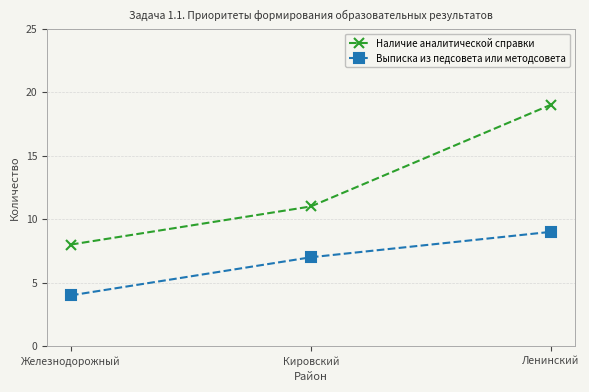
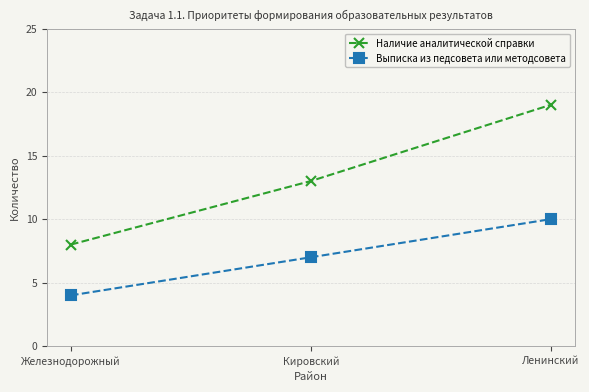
  {
    "Наличие аналитической справки": {
      "Железнодорожный": 8,
-     "Кировский": 11,
+     "Кировский": 13,
      "Ленинский": 19
    },
    "Выписка из педсовета или методсовета": {
      "Железнодорожный": 4,
      "Кировский": 7,
-     "Ленинский": 9
+     "Ленинский": 10
    }
  }
